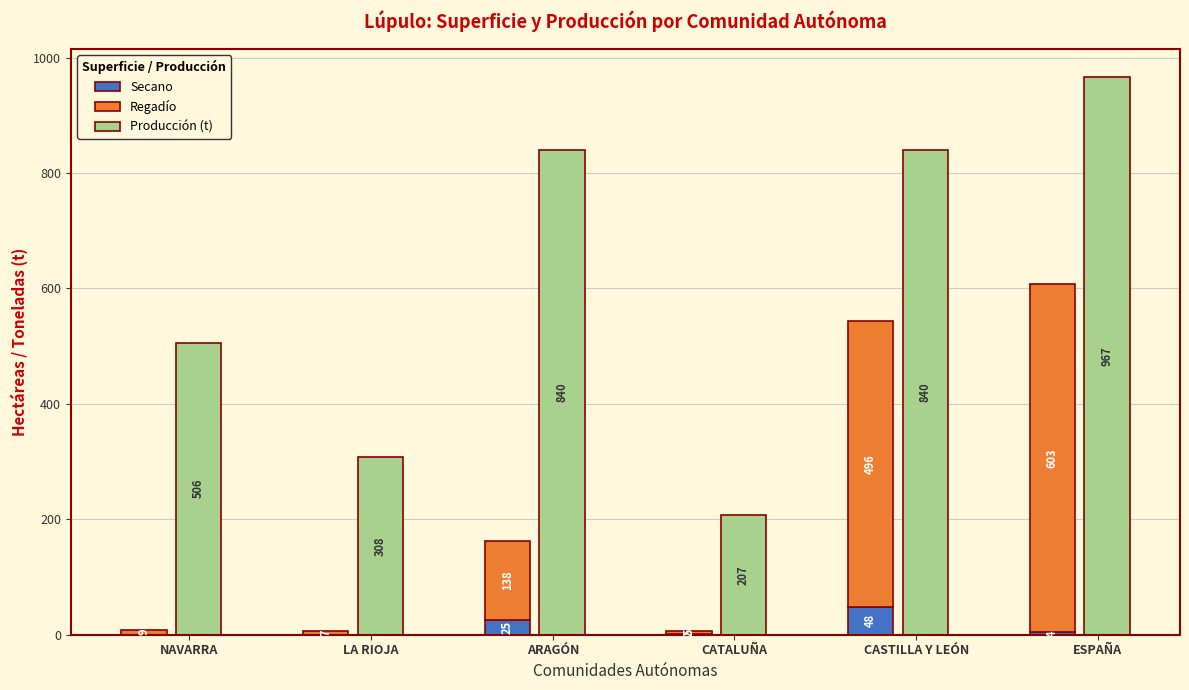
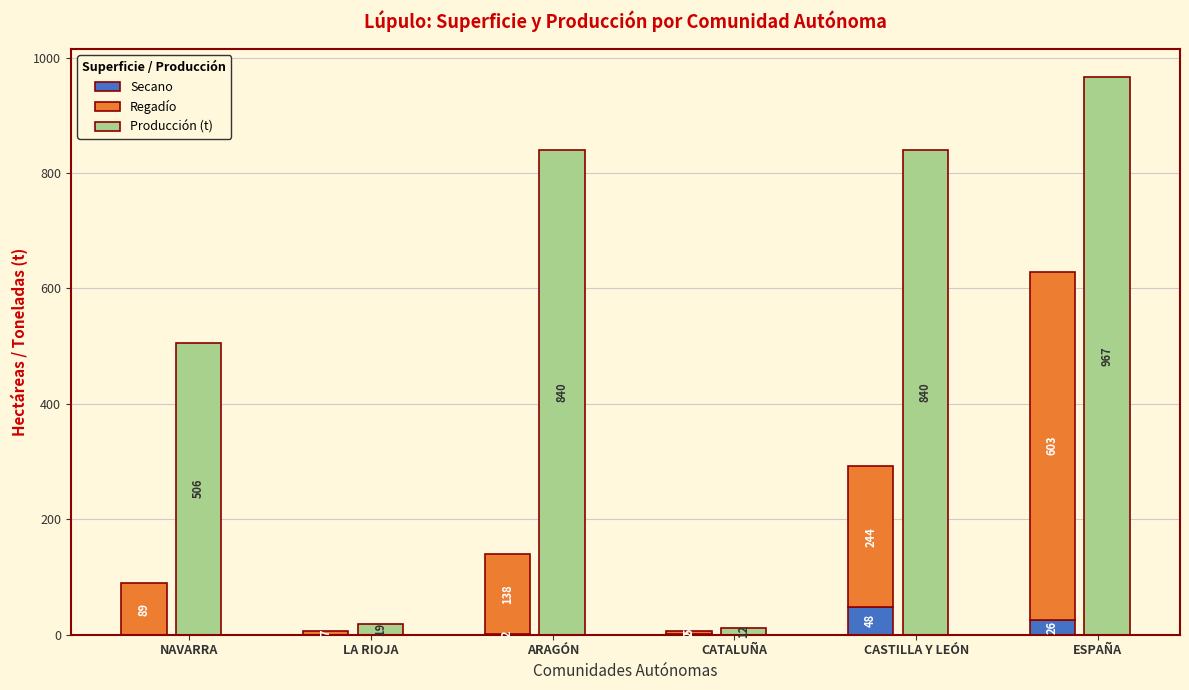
  {
    "Secano": {
-     "ARAGÓN": 25,
+     "ARAGÓN": 2,
      "CASTILLA Y LEÓN": 48,
-     "ESPAÑA": 4
+     "ESPAÑA": 26
    },
    "Regadío": {
-     "NAVARRA": 9,
+     "NAVARRA": 89,
      "LA RIOJA": 7,
      "ARAGÓN": 138,
-     "CASTILLA Y LEÓN": 496,
+     "CASTILLA Y LEÓN": 244,
      "ESPAÑA": 603
    },
    "Producción (t)": {
      "NAVARRA": 506,
-     "LA RIOJA": 308,
+     "LA RIOJA": 19,
      "ARAGÓN": 840,
-     "CATALUÑA": 207,
+     "CATALUÑA": 12,
      "CASTILLA Y LEÓN": 840,
      "ESPAÑA": 967
    }
  }
